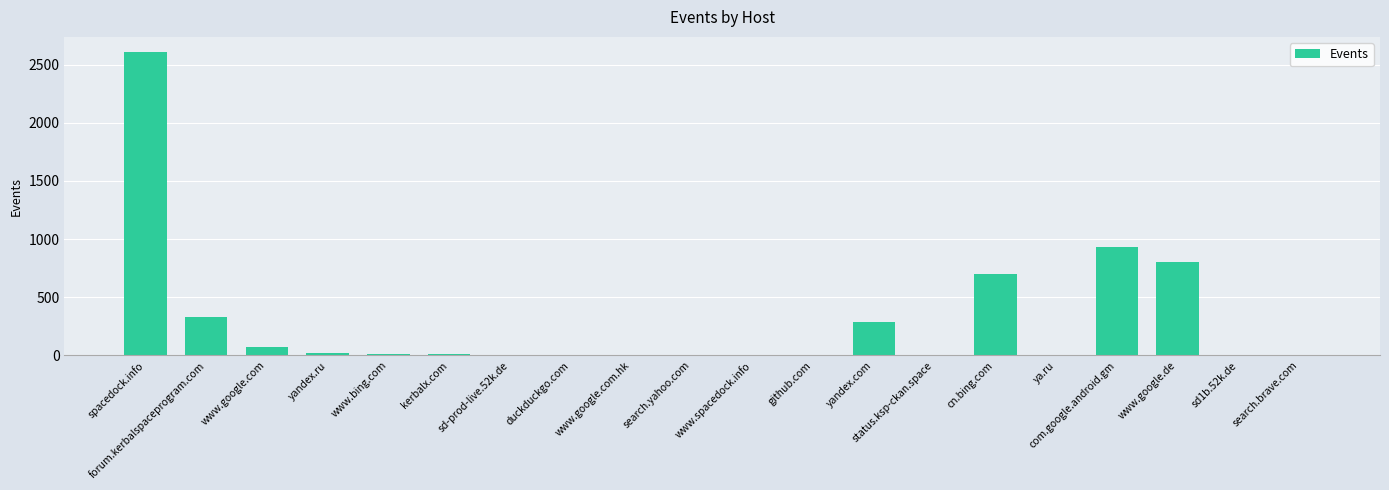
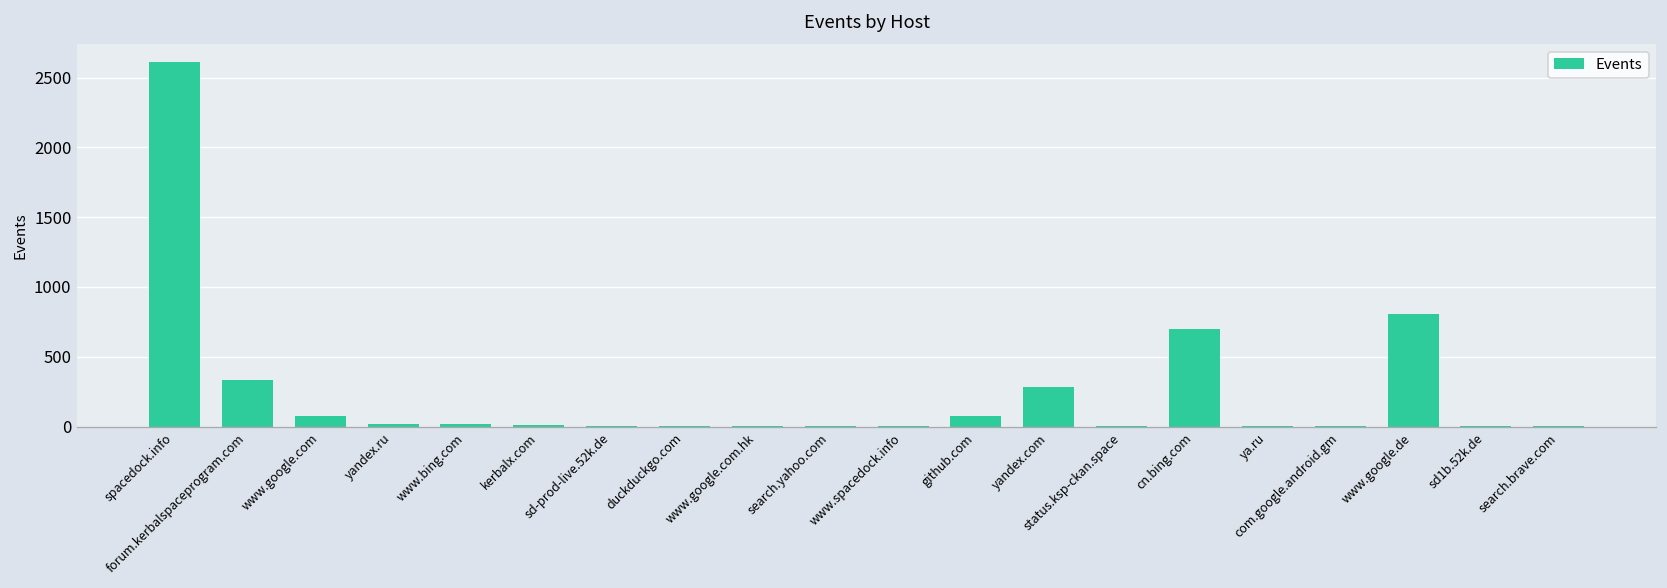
  {
    "spacedock.info": 2610,
    "forum.kerbalspaceprogram.com": 330,
    "www.google.com": 80,
-   "github.com": 0,
+   "github.com": 80,
    "yandex.com": 290,
    "cn.bing.com": 700,
-   "com.google.android.gm": 930,
+   "com.google.android.gm": 0,
    "www.google.de": 810
  }
